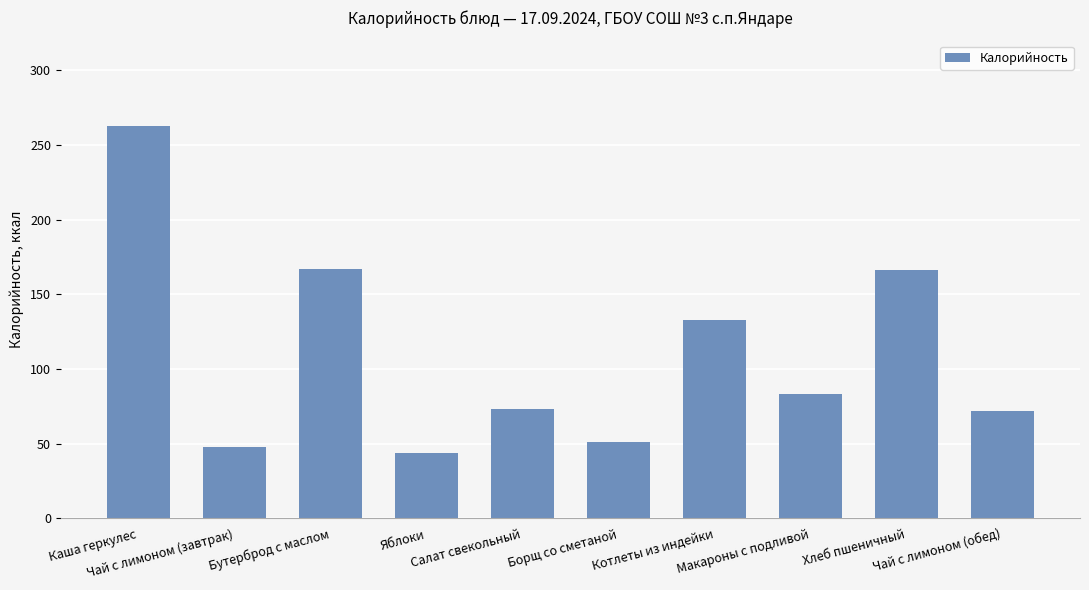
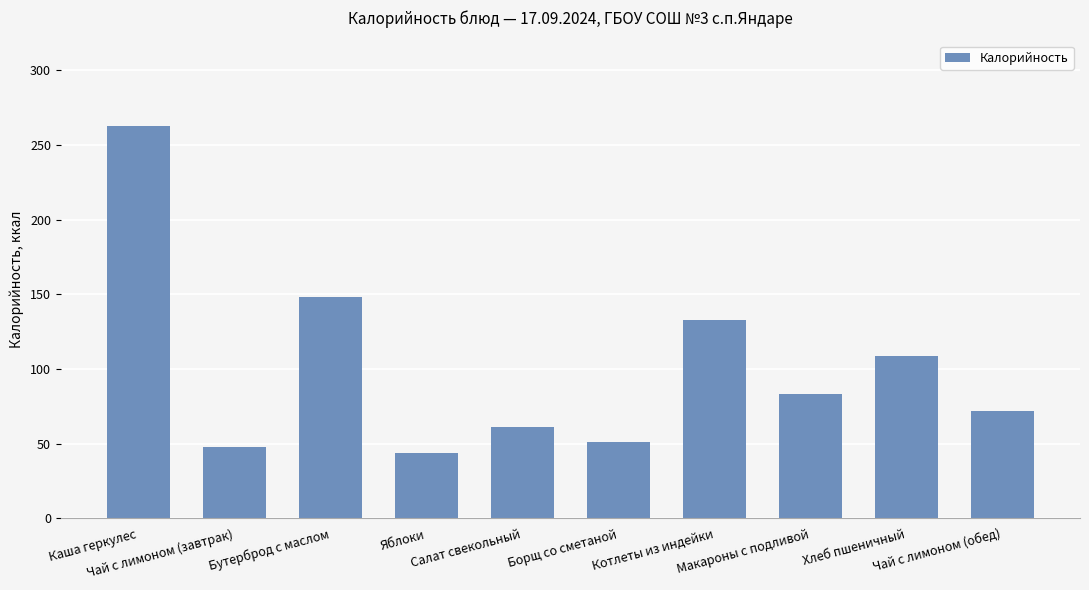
  {
    "Каша геркулес": 263,
    "Чай с лимоном (завтрак)": 48,
-   "Бутерброд с маслом": 167,
+   "Бутерброд с маслом": 148,
    "Яблоки": 44,
-   "Салат свекольный": 73,
+   "Салат свекольный": 61,
    "Борщ со сметаной": 51,
    "Котлеты из индейки": 133,
    "Макароны с подливой": 83,
-   "Хлеб пшеничный": 166,
+   "Хлеб пшеничный": 109,
    "Чай с лимоном (обед)": 72
  }
